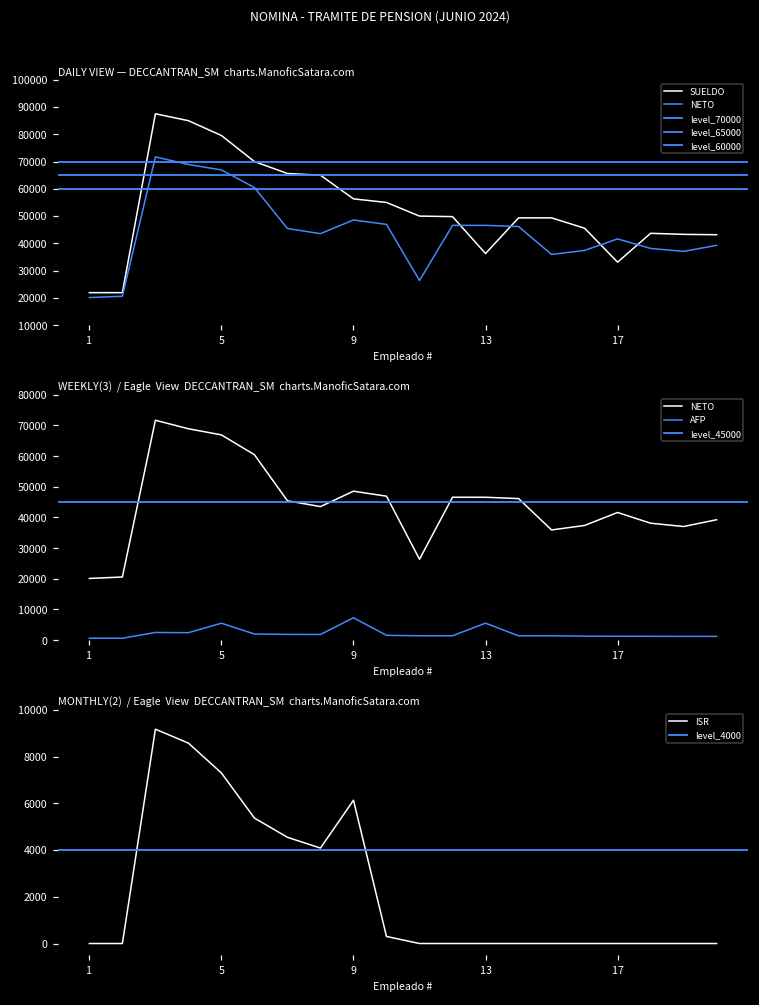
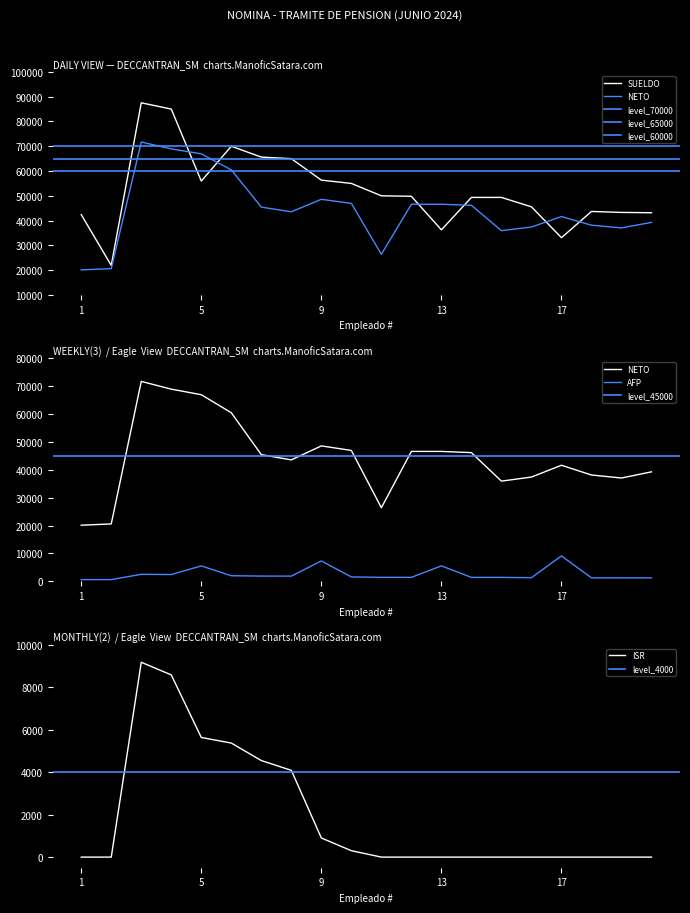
  {
    "DAILY VIEW — DECCANTRAN_SM charts.ManoficSatara.com": {
      "SUELDO": {
-       "1": 22000,
-       "5": 80000,
+       "1": 42000,
+       "5": 56000,
        "9": 56000,
        "13": 36000,
        "17": 33000
      }
    },
    "WEEKLY(3) / Eagle View DECCANTRAN_SM charts.ManoficSatara.com": {
      "NETO": {
        "1": 20000,
        "5": 67000,
        "9": 49000,
        "13": 47000,
        "17": 42000
      },
      "AFP": {
        "1": 1000,
        "5": 6000,
        "9": 7000,
        "13": 6000,
-       "17": 1000
+       "17": 9000
      }
    },
    "MONTHLY(2) / Eagle View DECCANTRAN_SM charts.ManoficSatara.com": {
      "1": 0,
-     "5": 7300,
-     "9": 6100,
+     "5": 5600,
+     "9": 900,
      "13": 0,
      "17": 0
    }
  }
